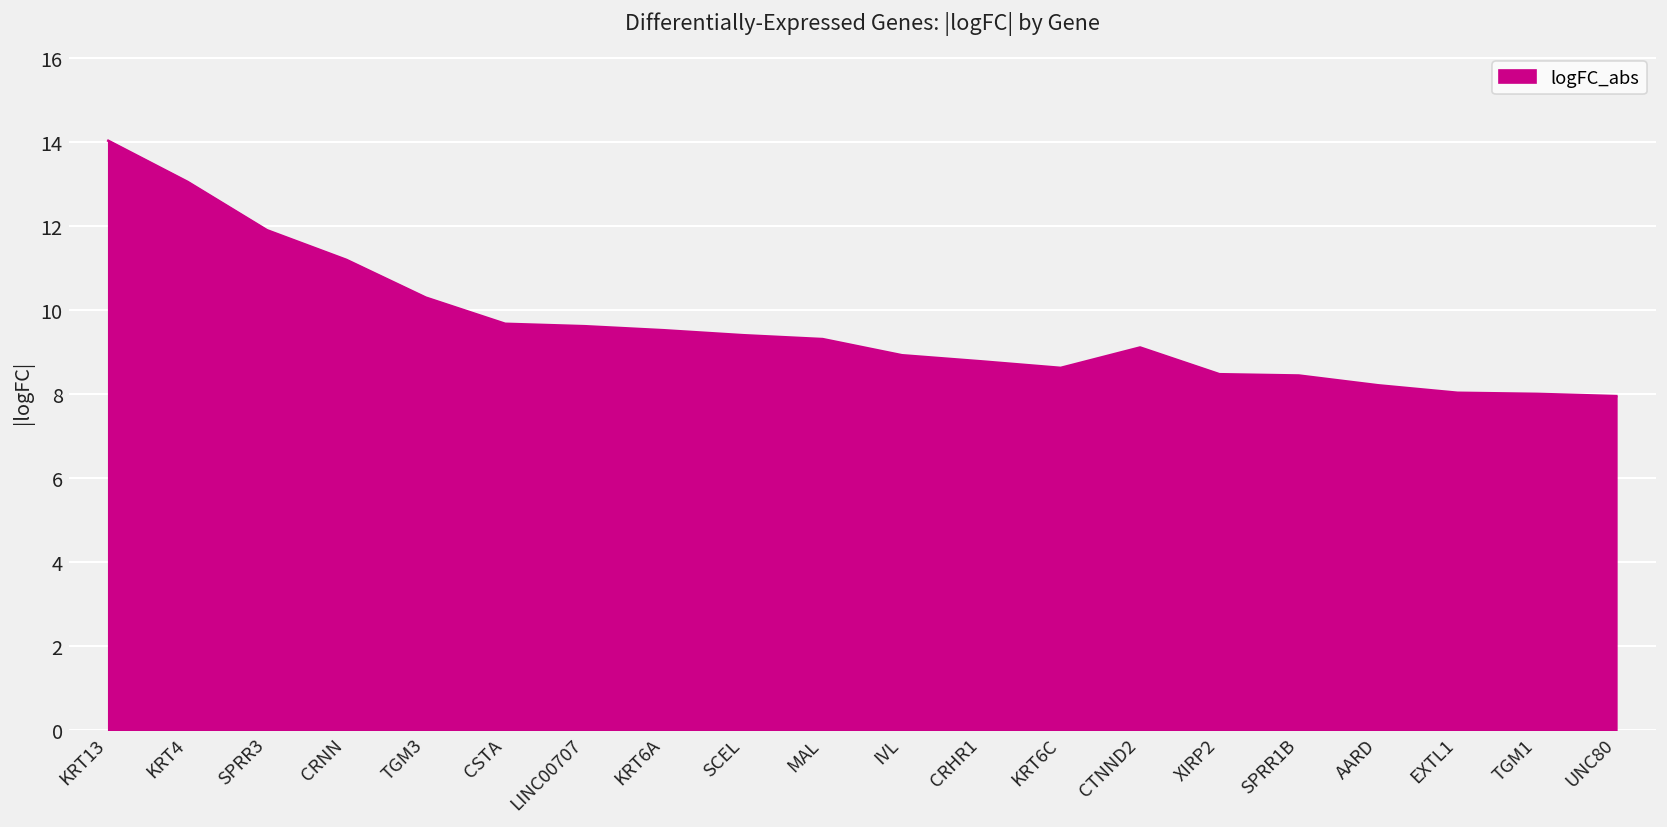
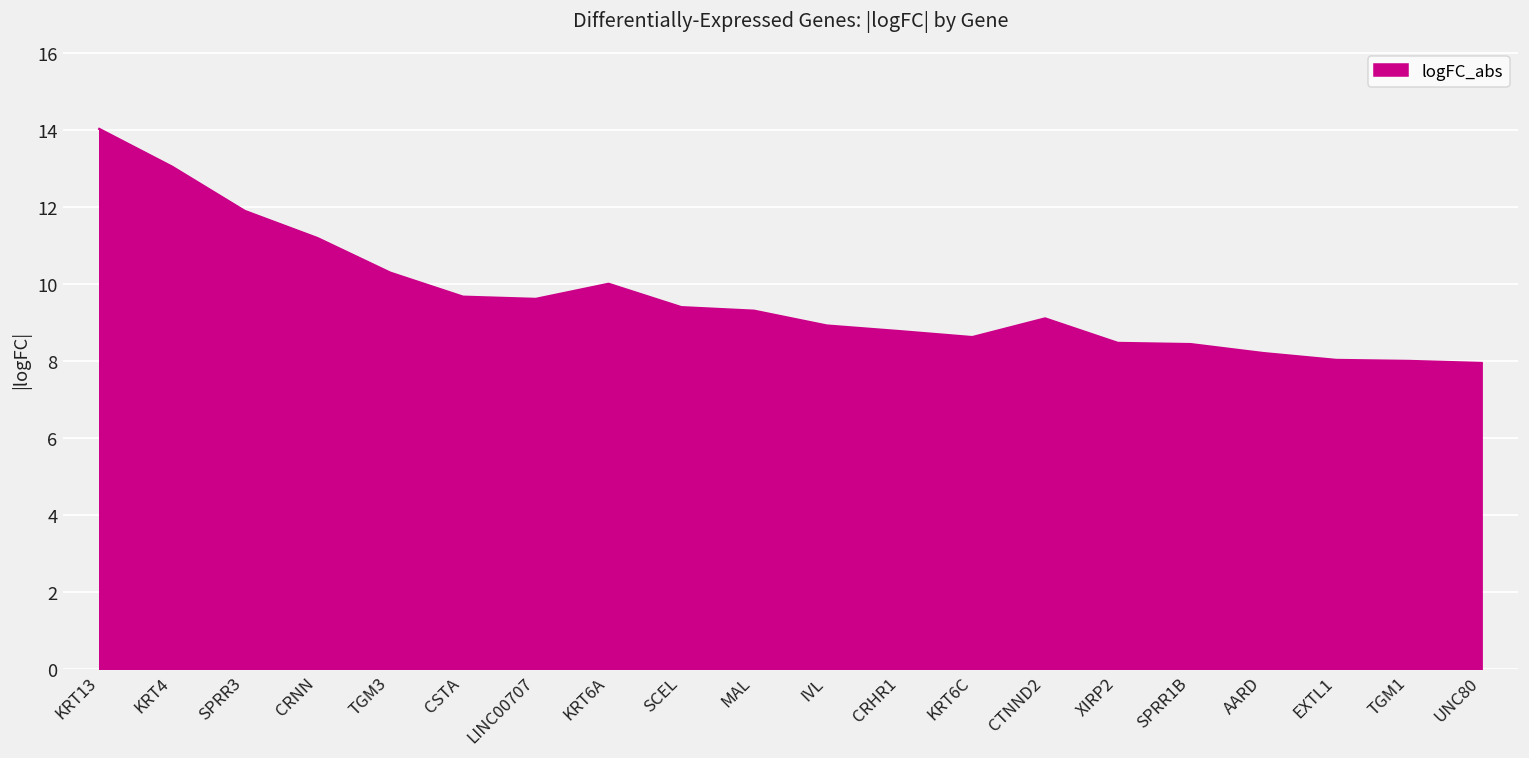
  {
    "KRT13": 14.0,
    "KRT4": 13.0,
    "SPRR3": 11.9,
    "CRNN": 11.2,
    "TGM3": 10.3,
    "CSTA": 9.7,
    "LINC00707": 9.6,
-   "KRT6A": 9.5,
+   "KRT6A": 10.0,
    "SCEL": 9.4,
    "MAL": 9.3,
    "IVL": 8.9,
    "CRHR1": 8.8,
    "KRT6C": 8.6,
    "CTNND2": 9.1,
    "XIRP2": 8.5,
    "SPRR1B": 8.4,
    "AARD": 8.2,
    "EXTL1": 8.0,
    "TGM1": 8.0,
    "UNC80": 8.0
  }
